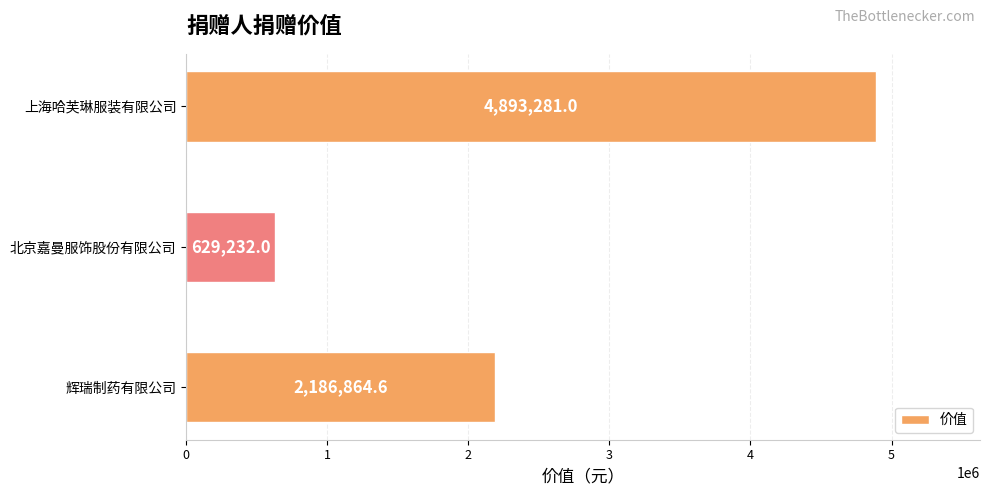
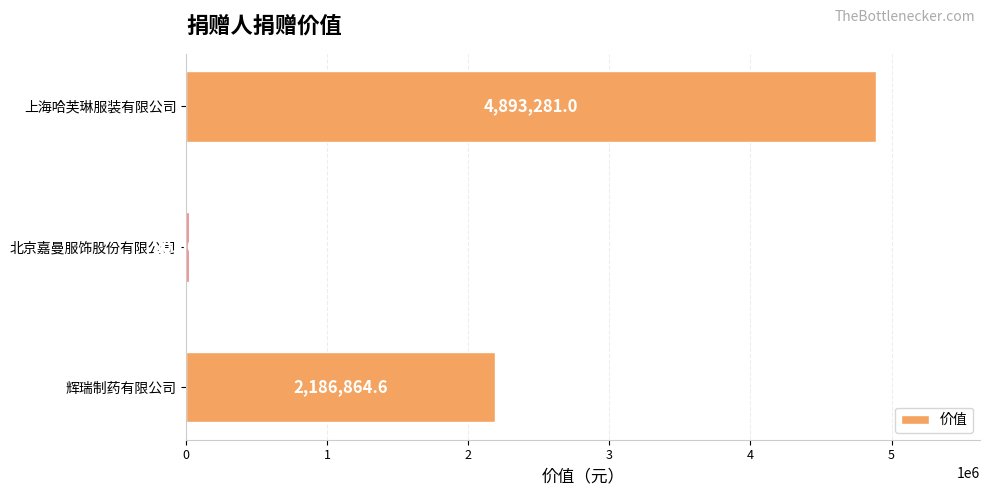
  {
-   "北京嘉曼服饰股份有限公司": 630000
+   "北京嘉曼服饰股份有限公司": 20000
  }
